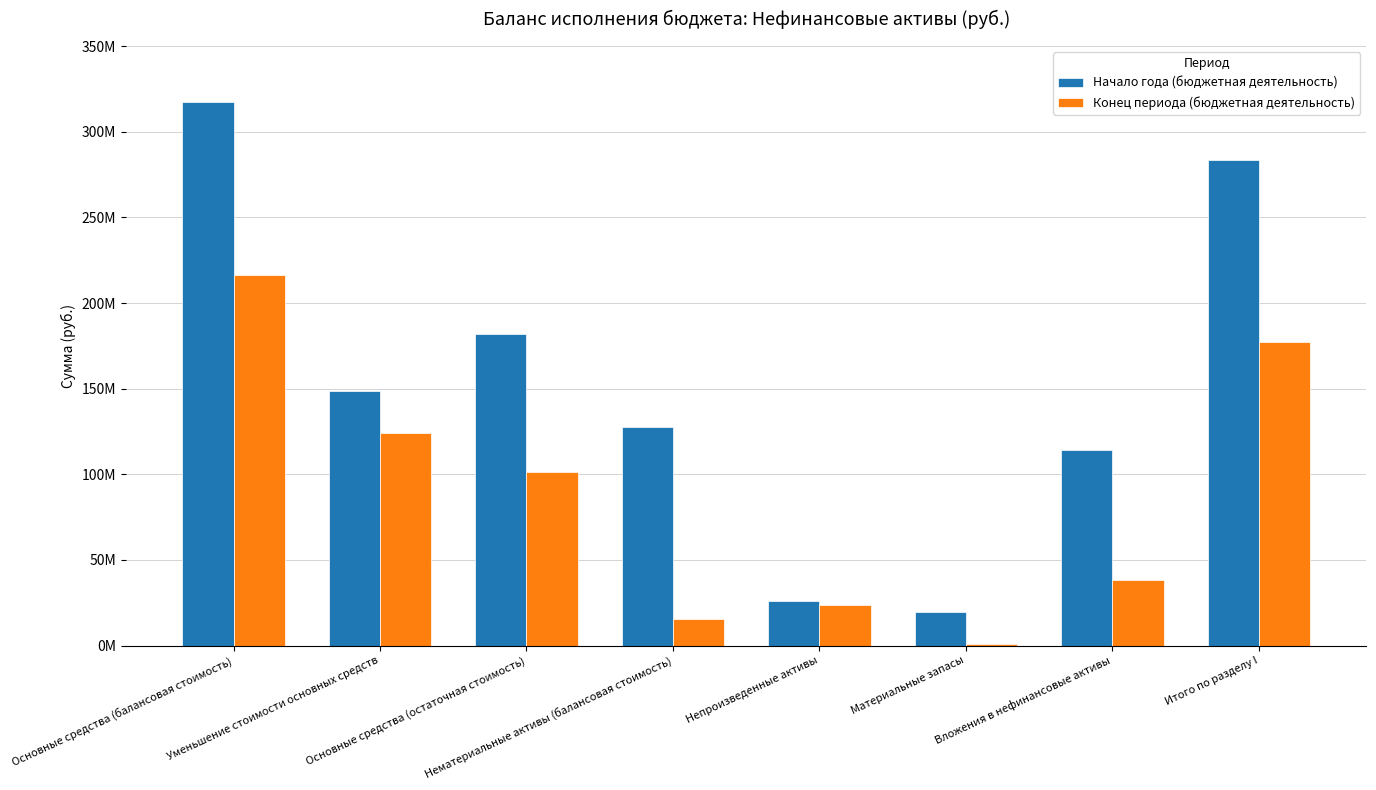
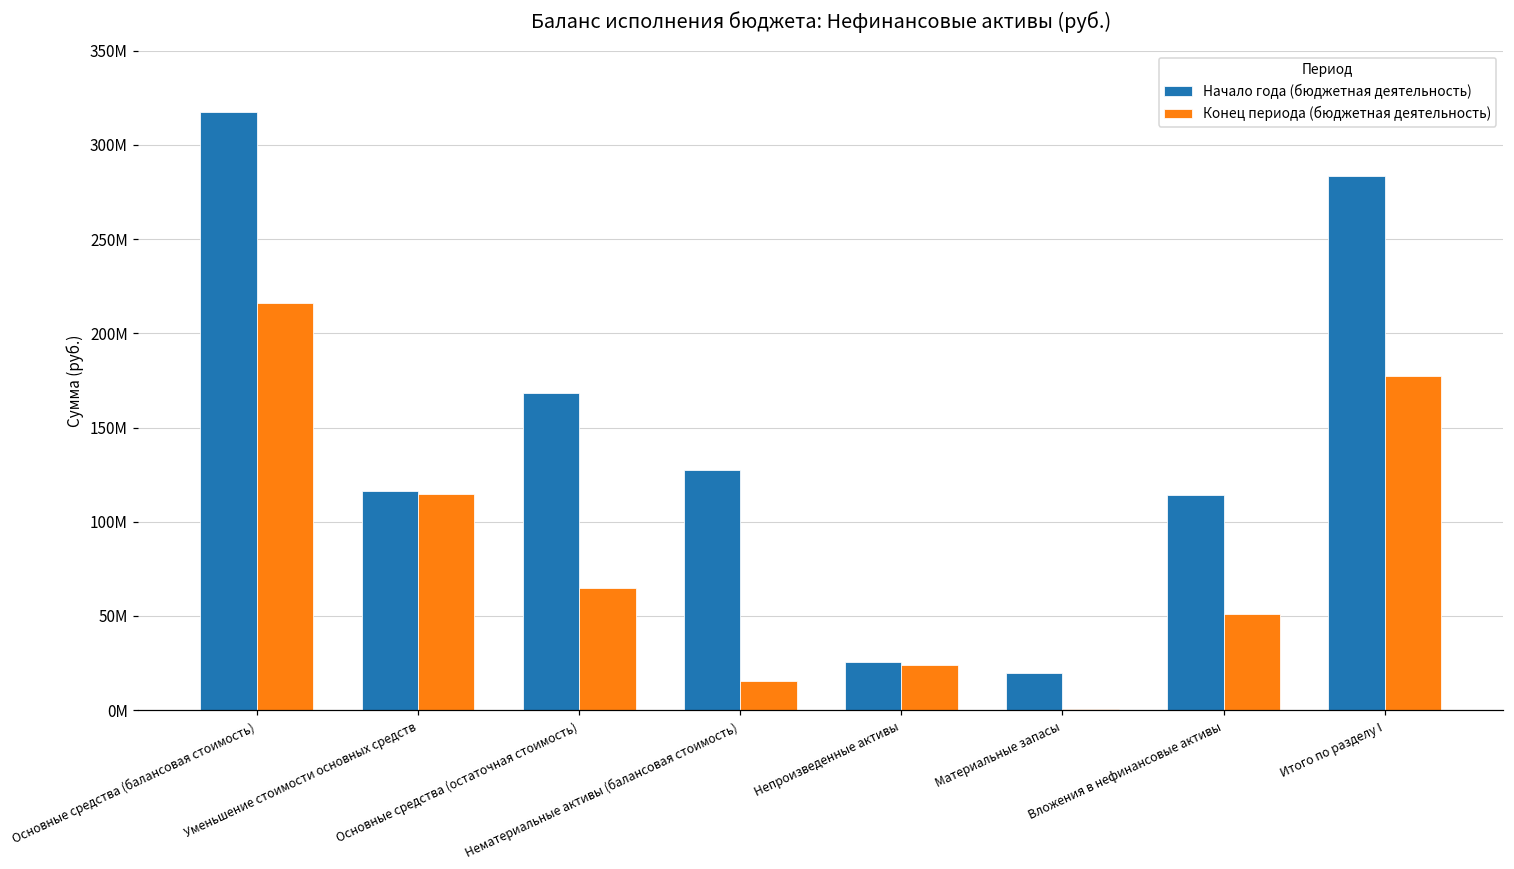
  {
    "Начало года (бюджетная деятельность)": {
      "Основные средства (балансовая стоимость)": 317000000,
-     "Уменьшение стоимости основных средств": 149000000,
-     "Основные средства (остаточная стоимость)": 182000000,
+     "Уменьшение стоимости основных средств": 116000000,
+     "Основные средства (остаточная стоимость)": 169000000,
      "Нематериальные активы (балансовая стоимость)": 127000000,
      "Непроизведенные активы": 26000000,
      "Материальные запасы": 20000000,
      "Вложения в нефинансовые активы": 114000000,
      "Итого по разделу I": 284000000
    },
    "Конец периода (бюджетная деятельность)": {
      "Основные средства (балансовая стоимость)": 216000000,
-     "Уменьшение стоимости основных средств": 124000000,
-     "Основные средства (остаточная стоимость)": 101000000,
+     "Уменьшение стоимости основных средств": 115000000,
+     "Основные средства (остаточная стоимость)": 65000000,
      "Нематериальные активы (балансовая стоимость)": 15000000,
      "Непроизведенные активы": 24000000,
-     "Вложения в нефинансовые активы": 38000000,
+     "Вложения в нефинансовые активы": 51000000,
      "Итого по разделу I": 177000000
    }
  }
